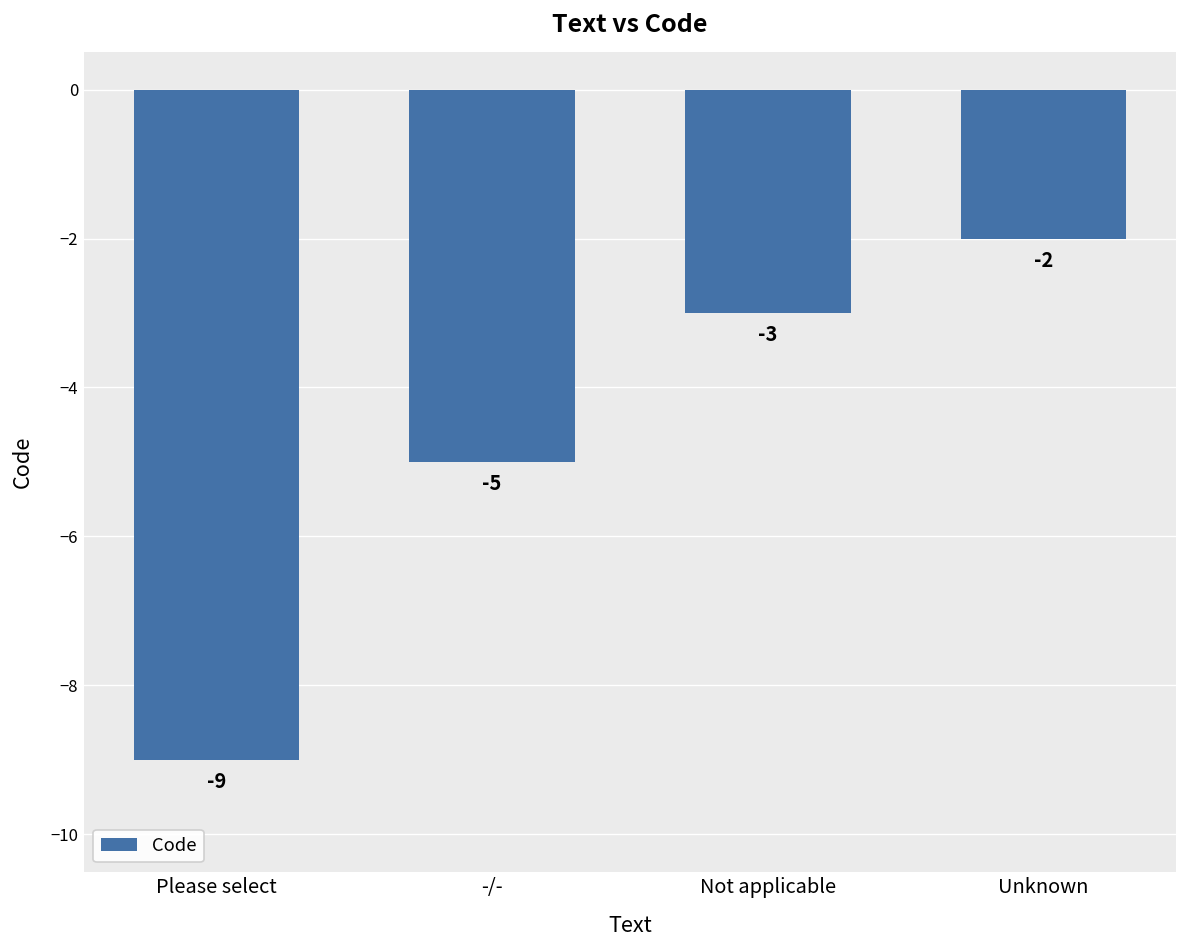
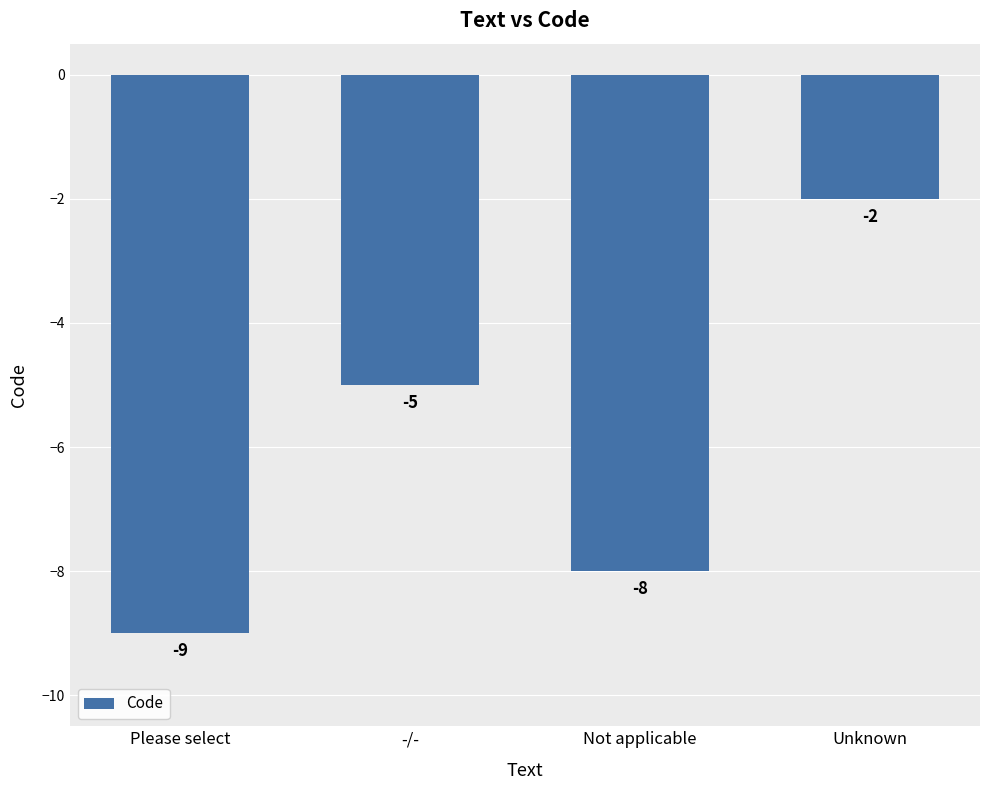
  {
    "Please select": -9,
    "-/-": -5,
-   "Not applicable": -3,
+   "Not applicable": -8,
    "Unknown": -2
  }
